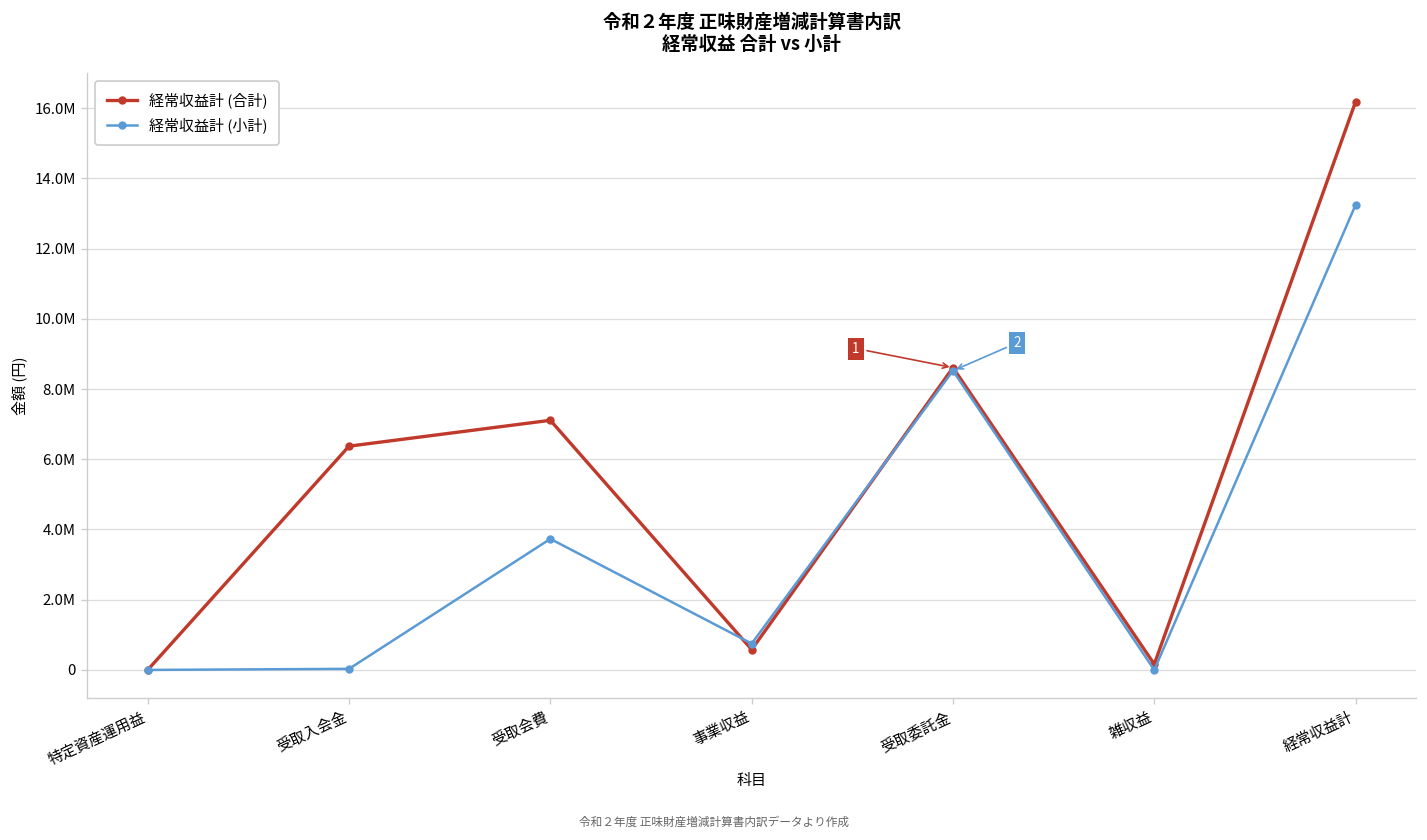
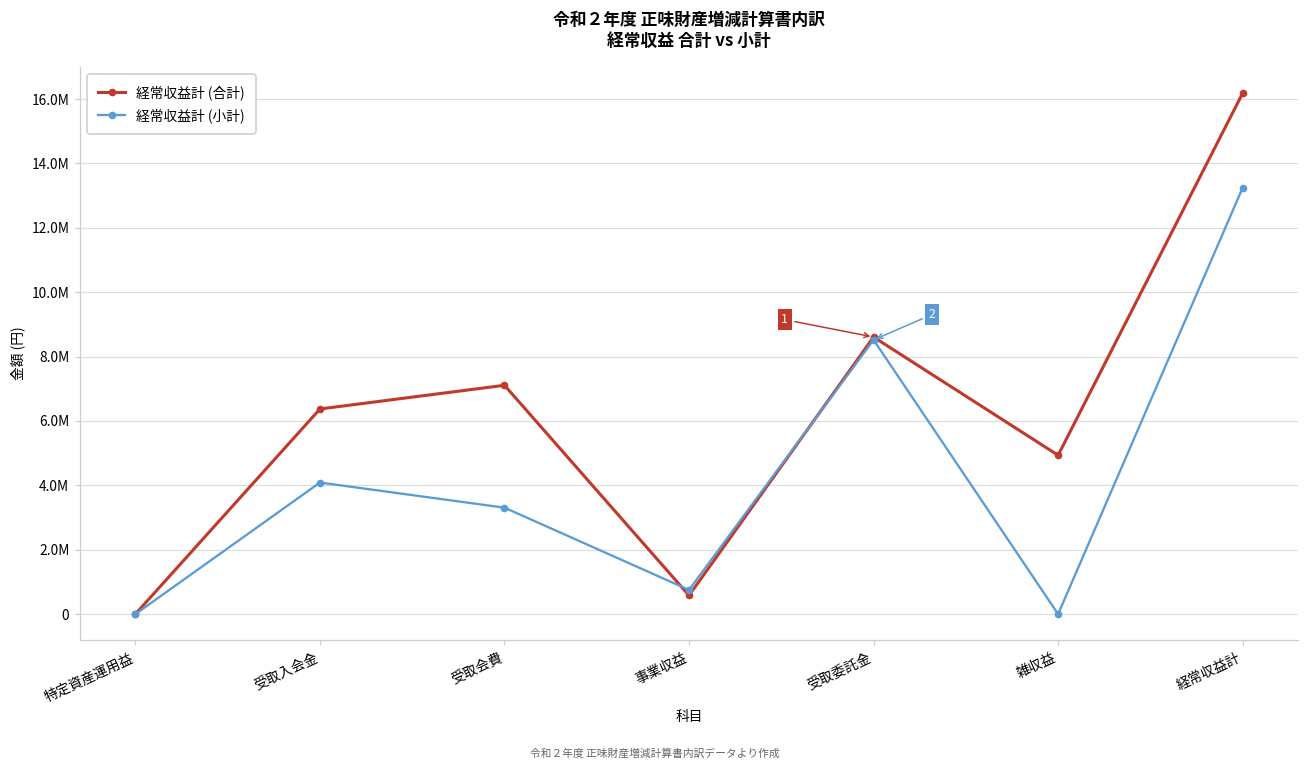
  {
    "経常収益計 (合計)": {
      "受取入会金": 6400000,
      "受取会費": 7100000,
      "事業収益": 600000,
      "受取委託金": 8600000,
-     "雑収益": 200000,
+     "雑収益": 4900000,
      "経常収益計": 16200000
    },
    "経常収益計 (小計)": {
-     "受取入会金": 0,
-     "受取会費": 3700000,
+     "受取入会金": 4100000,
+     "受取会費": 3300000,
      "事業収益": 800000,
      "受取委託金": 8500000,
      "雑収益": 0,
      "経常収益計": 13200000
    }
  }
